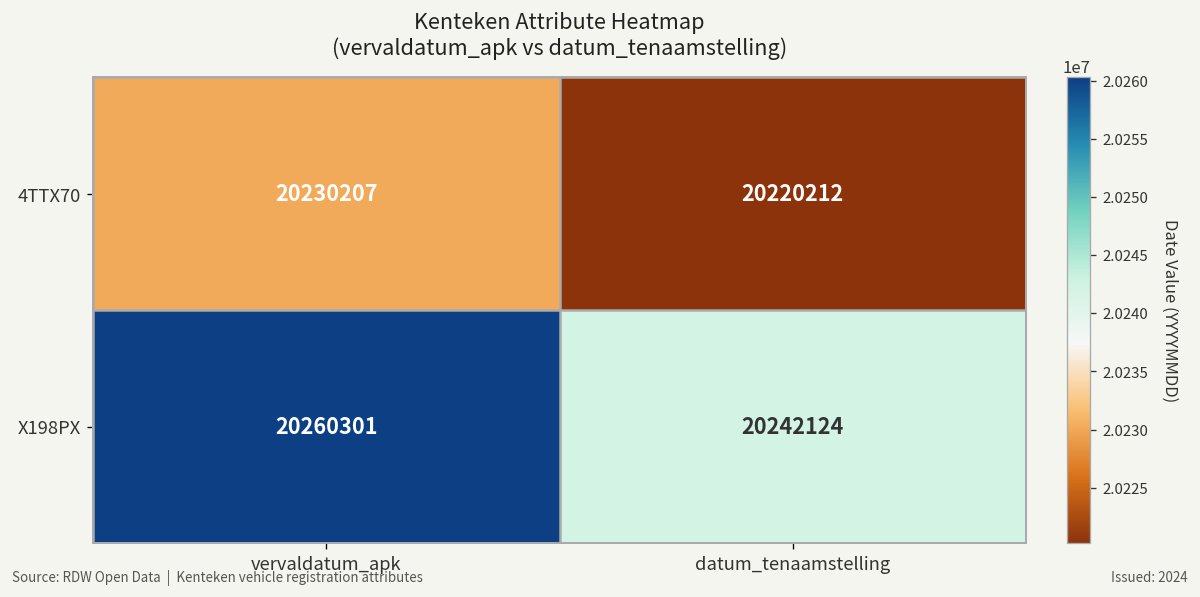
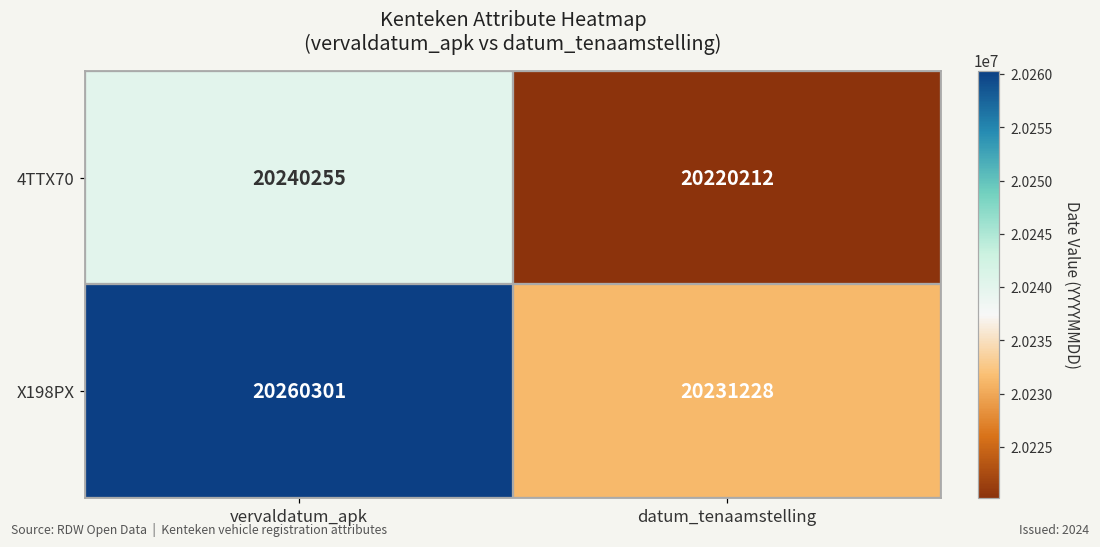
  {
    "4TTX70": {
-     "vervaldatum_apk": 20230207,
+     "vervaldatum_apk": 20240255,
      "datum_tenaamstelling": 20220212
    },
    "X198PX": {
      "vervaldatum_apk": 20260301,
-     "datum_tenaamstelling": 20242124
+     "datum_tenaamstelling": 20231228
    }
  }
